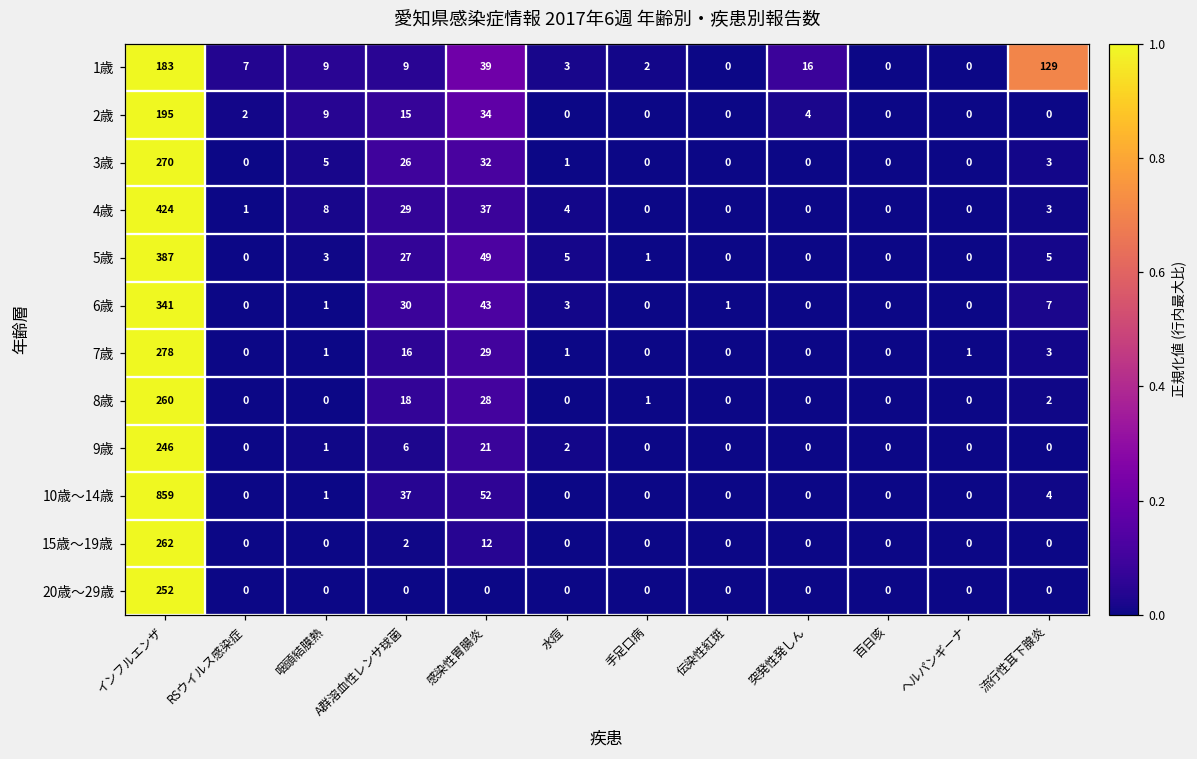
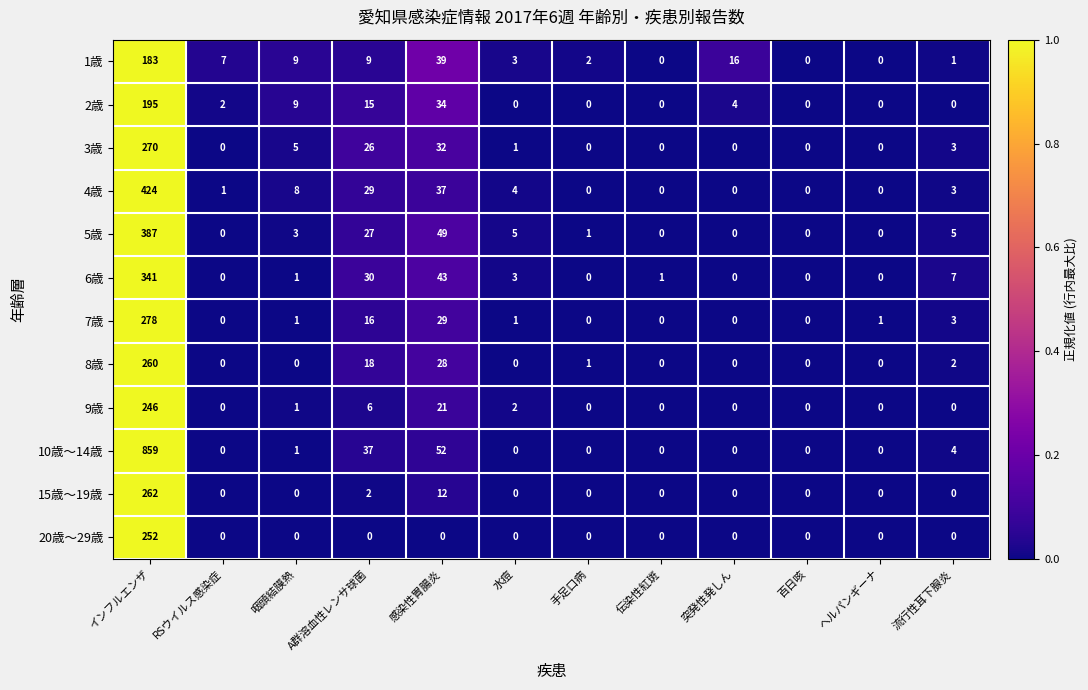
  {
    "1歳": {
      "インフルエンザ": 183,
      "RSウイルス感染症": 7,
      "咽頭結膜熱": 9,
      "A群溶血性レンサ球菌": 9,
      "感染性胃腸炎": 39,
      "水痘": 3,
      "手足口病": 2,
      "伝染性紅斑": 0,
      "突発性発しん": 16,
      "百日咳": 0,
      "ヘルパンギーナ": 0,
-     "流行性耳下腺炎": 129
+     "流行性耳下腺炎": 1
    },
    "2歳": {
      "インフルエンザ": 195,
      "RSウイルス感染症": 2,
      "咽頭結膜熱": 9,
      "A群溶血性レンサ球菌": 15,
      "感染性胃腸炎": 34,
      "水痘": 0,
      "手足口病": 0,
      "伝染性紅斑": 0,
      "突発性発しん": 4,
      "百日咳": 0,
      "ヘルパンギーナ": 0,
      "流行性耳下腺炎": 0
    },
    "3歳": {
      "インフルエンザ": 270,
      "RSウイルス感染症": 0,
      "咽頭結膜熱": 5,
      "A群溶血性レンサ球菌": 26,
      "感染性胃腸炎": 32,
      "水痘": 1,
      "手足口病": 0,
      "伝染性紅斑": 0,
      "突発性発しん": 0,
      "百日咳": 0,
      "ヘルパンギーナ": 0,
      "流行性耳下腺炎": 3
    },
    "4歳": {
      "インフルエンザ": 424,
      "RSウイルス感染症": 1,
      "咽頭結膜熱": 8,
      "A群溶血性レンサ球菌": 29,
      "感染性胃腸炎": 37,
      "水痘": 4,
      "手足口病": 0,
      "伝染性紅斑": 0,
      "突発性発しん": 0,
      "百日咳": 0,
      "ヘルパンギーナ": 0,
      "流行性耳下腺炎": 3
    },
    "5歳": {
      "インフルエンザ": 387,
      "RSウイルス感染症": 0,
      "咽頭結膜熱": 3,
      "A群溶血性レンサ球菌": 27,
      "感染性胃腸炎": 49,
      "水痘": 5,
      "手足口病": 1,
      "伝染性紅斑": 0,
      "突発性発しん": 0,
      "百日咳": 0,
      "ヘルパンギーナ": 0,
      "流行性耳下腺炎": 5
    },
    "6歳": {
      "インフルエンザ": 341,
      "RSウイルス感染症": 0,
      "咽頭結膜熱": 1,
      "A群溶血性レンサ球菌": 30,
      "感染性胃腸炎": 43,
      "水痘": 3,
      "手足口病": 0,
      "伝染性紅斑": 1,
      "突発性発しん": 0,
      "百日咳": 0,
      "ヘルパンギーナ": 0,
      "流行性耳下腺炎": 7
    },
    "7歳": {
      "インフルエンザ": 278,
      "RSウイルス感染症": 0,
      "咽頭結膜熱": 1,
      "A群溶血性レンサ球菌": 16,
      "感染性胃腸炎": 29,
      "水痘": 1,
      "手足口病": 0,
      "伝染性紅斑": 0,
      "突発性発しん": 0,
      "百日咳": 0,
      "ヘルパンギーナ": 1,
      "流行性耳下腺炎": 3
    },
    "8歳": {
      "インフルエンザ": 260,
      "RSウイルス感染症": 0,
      "咽頭結膜熱": 0,
      "A群溶血性レンサ球菌": 18,
      "感染性胃腸炎": 28,
      "水痘": 0,
      "手足口病": 1,
      "伝染性紅斑": 0,
      "突発性発しん": 0,
      "百日咳": 0,
      "ヘルパンギーナ": 0,
      "流行性耳下腺炎": 2
    },
    "9歳": {
      "インフルエンザ": 246,
      "RSウイルス感染症": 0,
      "咽頭結膜熱": 1,
      "A群溶血性レンサ球菌": 6,
      "感染性胃腸炎": 21,
      "水痘": 2,
      "手足口病": 0,
      "伝染性紅斑": 0,
      "突発性発しん": 0,
      "百日咳": 0,
      "ヘルパンギーナ": 0,
      "流行性耳下腺炎": 0
    },
    "10歳～14歳": {
      "インフルエンザ": 859,
      "RSウイルス感染症": 0,
      "咽頭結膜熱": 1,
      "A群溶血性レンサ球菌": 37,
      "感染性胃腸炎": 52,
      "水痘": 0,
      "手足口病": 0,
      "伝染性紅斑": 0,
      "突発性発しん": 0,
      "百日咳": 0,
      "ヘルパンギーナ": 0,
      "流行性耳下腺炎": 4
    },
    "15歳～19歳": {
      "インフルエンザ": 262,
      "RSウイルス感染症": 0,
      "咽頭結膜熱": 0,
      "A群溶血性レンサ球菌": 2,
      "感染性胃腸炎": 12,
      "水痘": 0,
      "手足口病": 0,
      "伝染性紅斑": 0,
      "突発性発しん": 0,
      "百日咳": 0,
      "ヘルパンギーナ": 0,
      "流行性耳下腺炎": 0
    },
    "20歳～29歳": {
      "インフルエンザ": 252,
      "RSウイルス感染症": 0,
      "咽頭結膜熱": 0,
      "A群溶血性レンサ球菌": 0,
      "感染性胃腸炎": 0,
      "水痘": 0,
      "手足口病": 0,
      "伝染性紅斑": 0,
      "突発性発しん": 0,
      "百日咳": 0,
      "ヘルパンギーナ": 0,
      "流行性耳下腺炎": 0
    }
  }
